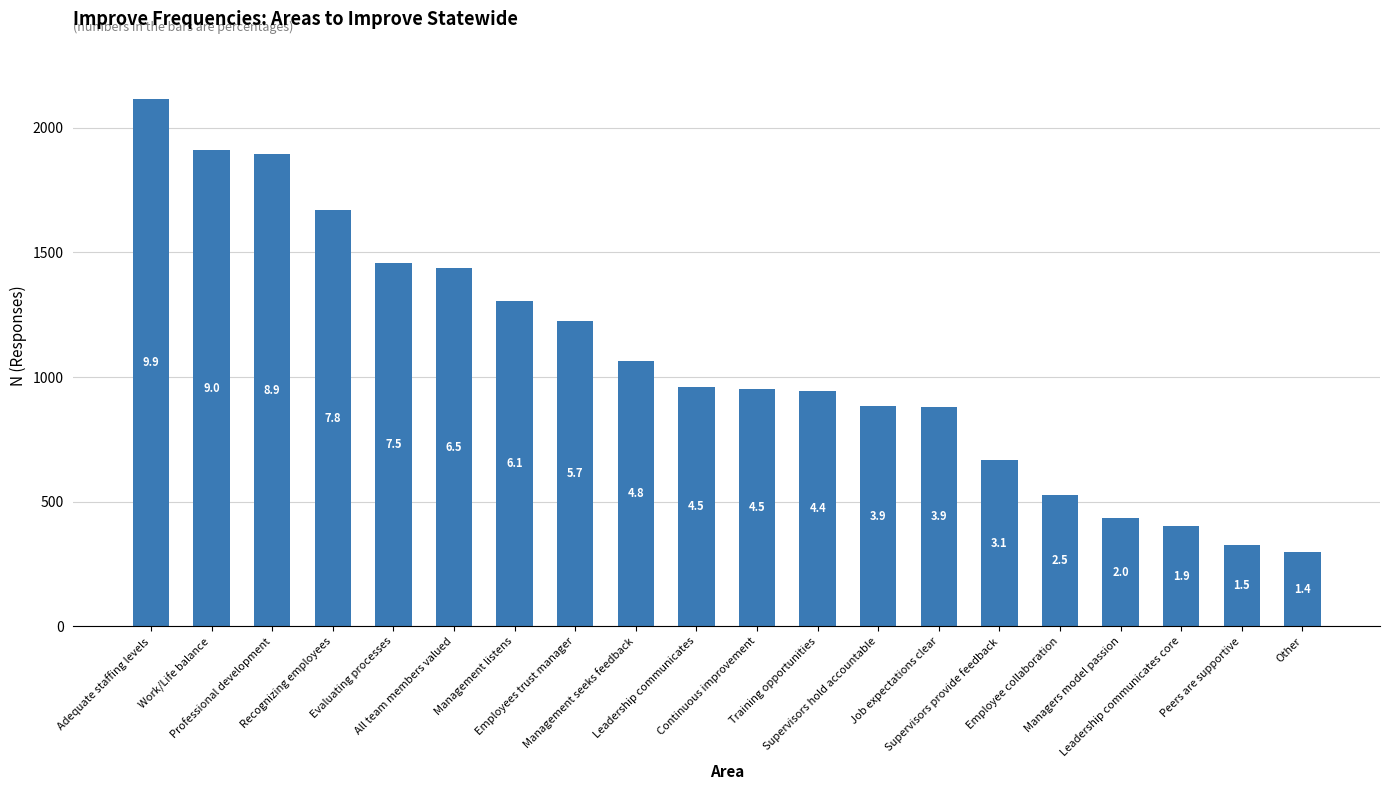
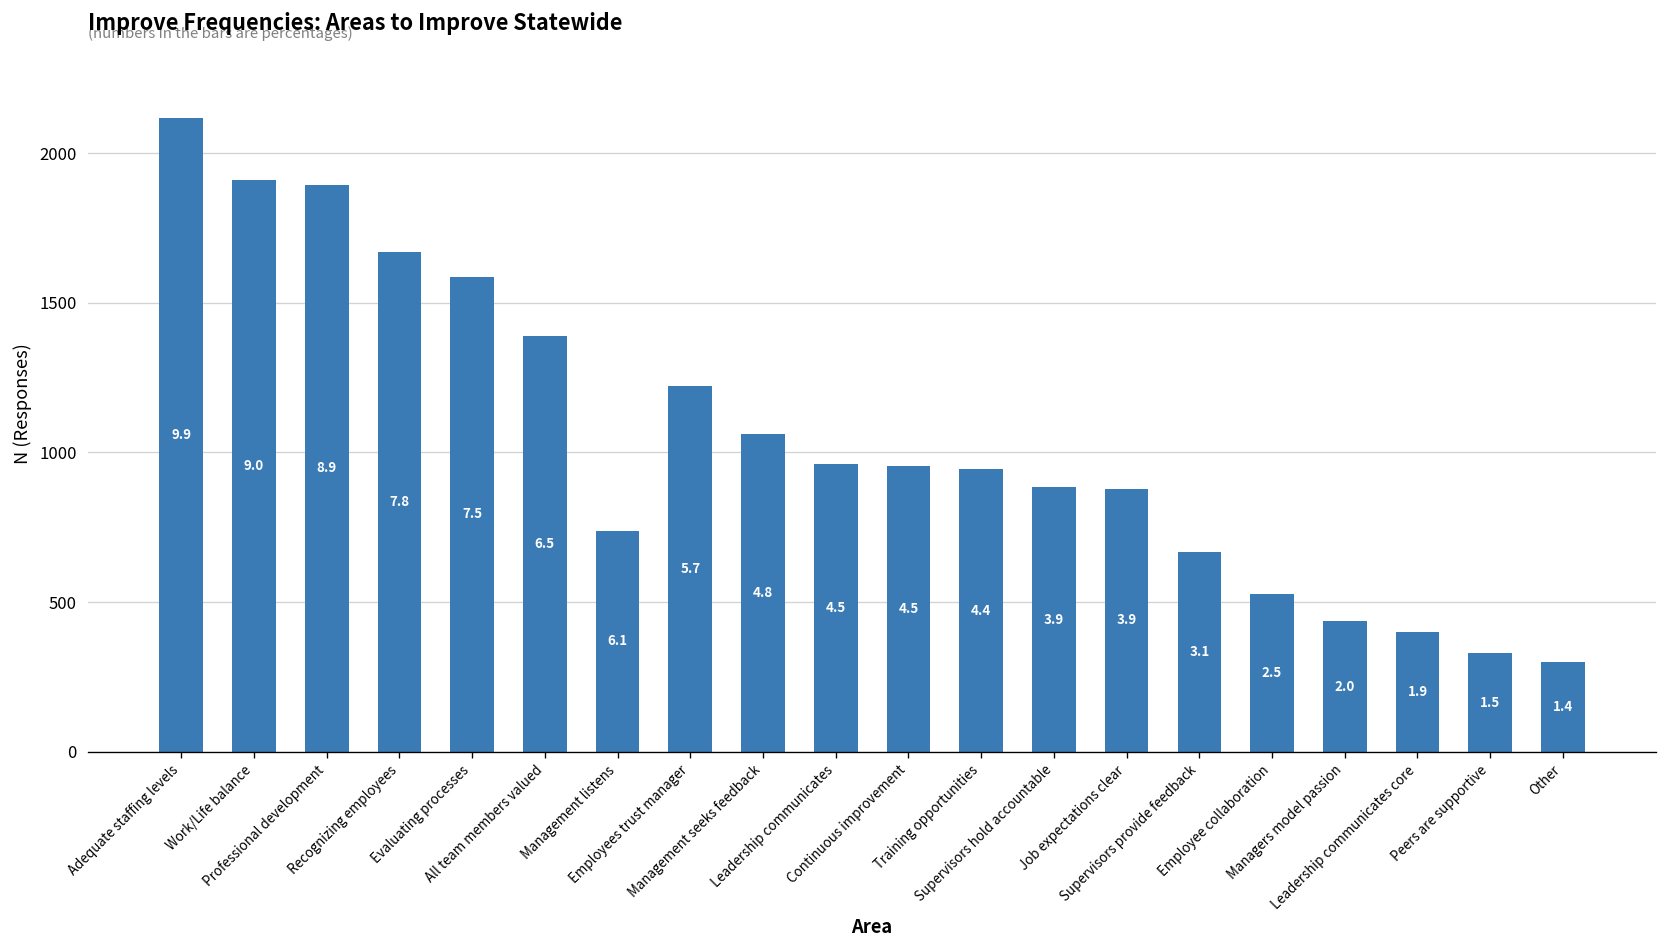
  {
-   "Evaluating processes": 1460,
-   "All team members valued": 1440,
-   "Management listens": 1310
+   "Evaluating processes": 1590,
+   "All team members valued": 1390,
+   "Management listens": 740
  }
